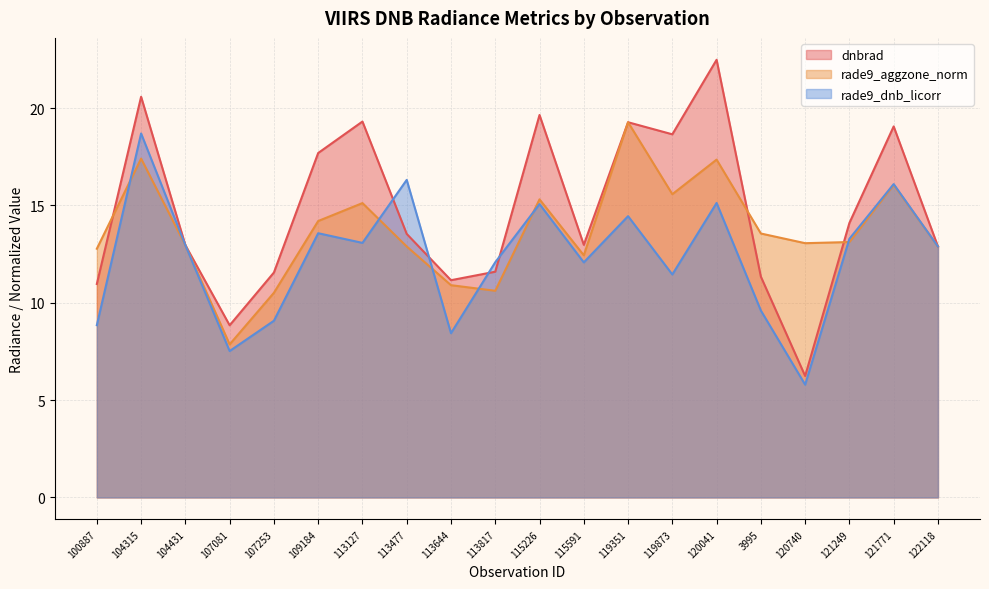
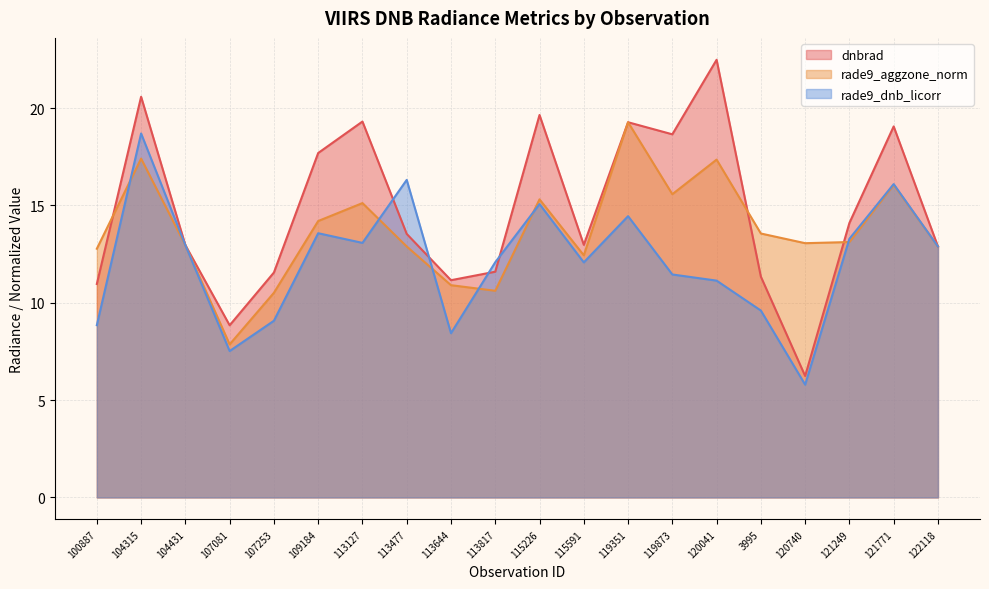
  {
    "rade9_dnb_licorr": {
      "100887": 8.8,
      "104315": 18.7,
      "107081": 7.5,
      "107253": 9.1,
      "109184": 13.6,
      "113127": 13.1,
      "113477": 16.3,
      "113644": 8.4,
      "113817": 12.1,
      "115226": 15.1,
      "115591": 12.1,
      "119351": 14.4,
      "119873": 11.5,
-     "120041": 15.1,
+     "120041": 11.1,
      "3995": 9.6,
      "120740": 5.8,
      "121249": 13.3
    }
  }
